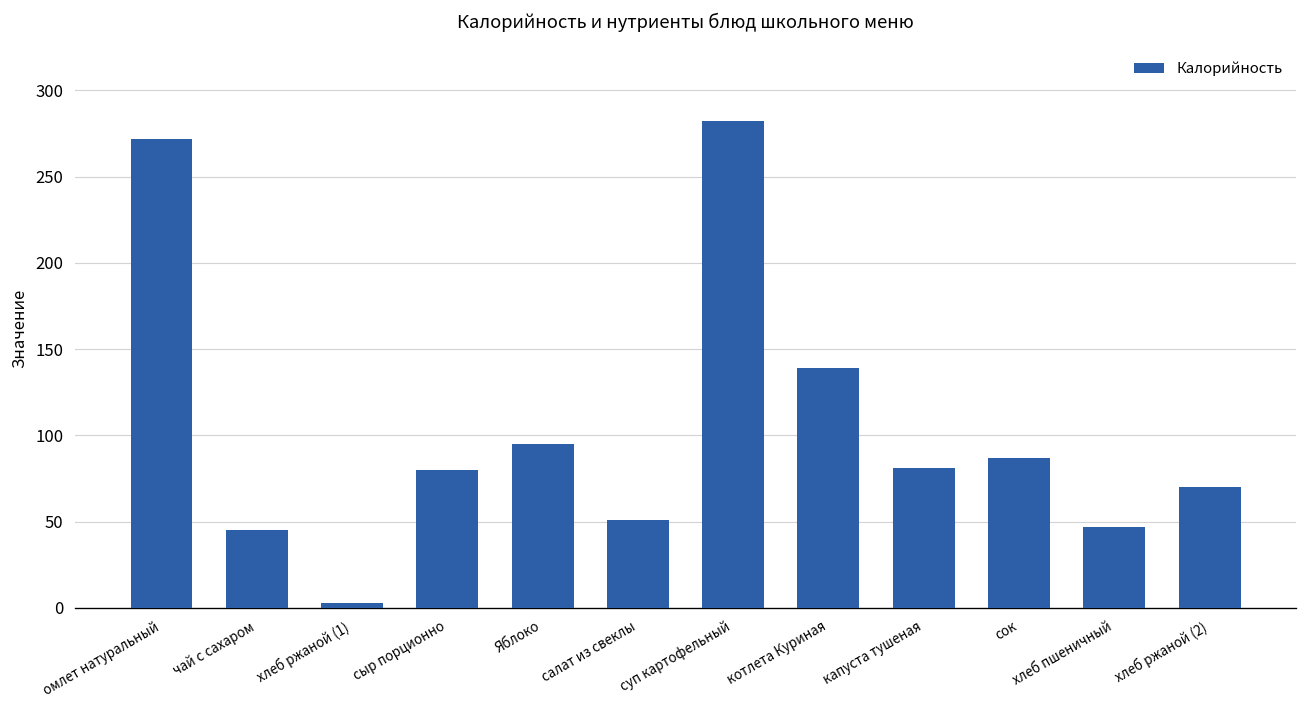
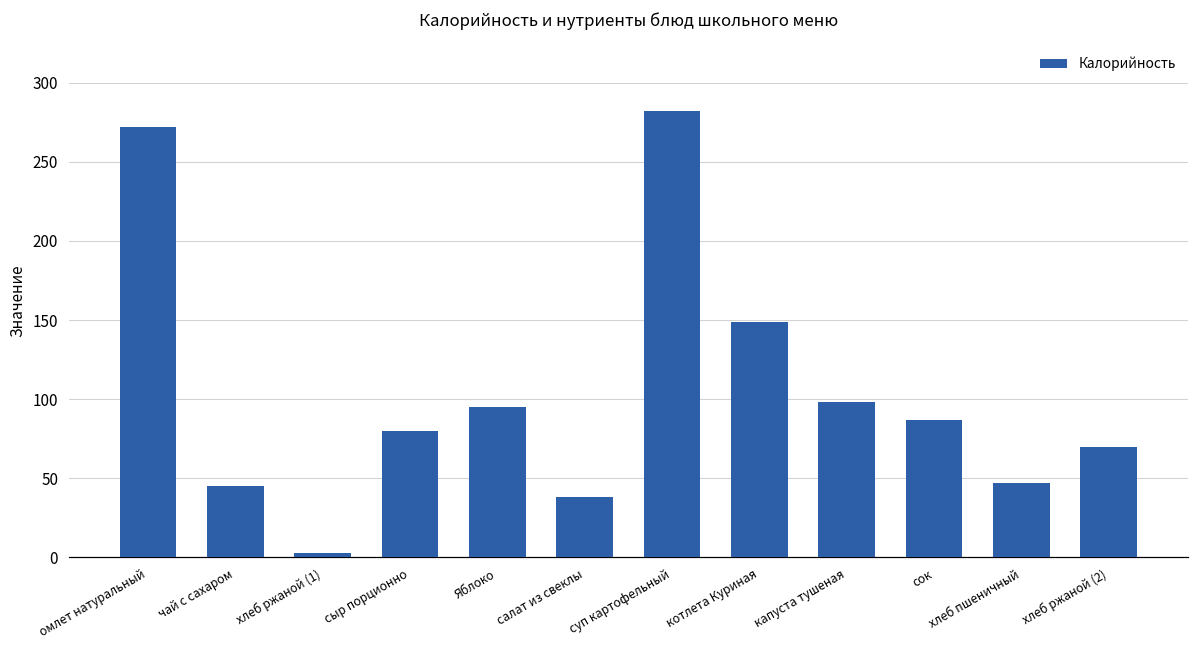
  {
    "омлет натуральный": 272,
    "чай с сахаром": 45,
    "хлеб ржаной (1)": 3,
    "сыр порционно": 80,
    "Яблоко": 95,
-   "салат из свеклы": 51,
+   "салат из свеклы": 38,
    "суп картофельный": 282,
-   "котлета Куриная": 139,
-   "капуста тушеная": 81,
+   "котлета Куриная": 149,
+   "капуста тушеная": 98,
    "сок": 87,
    "хлеб пшеничный": 47,
    "хлеб ржаной (2)": 70
  }
